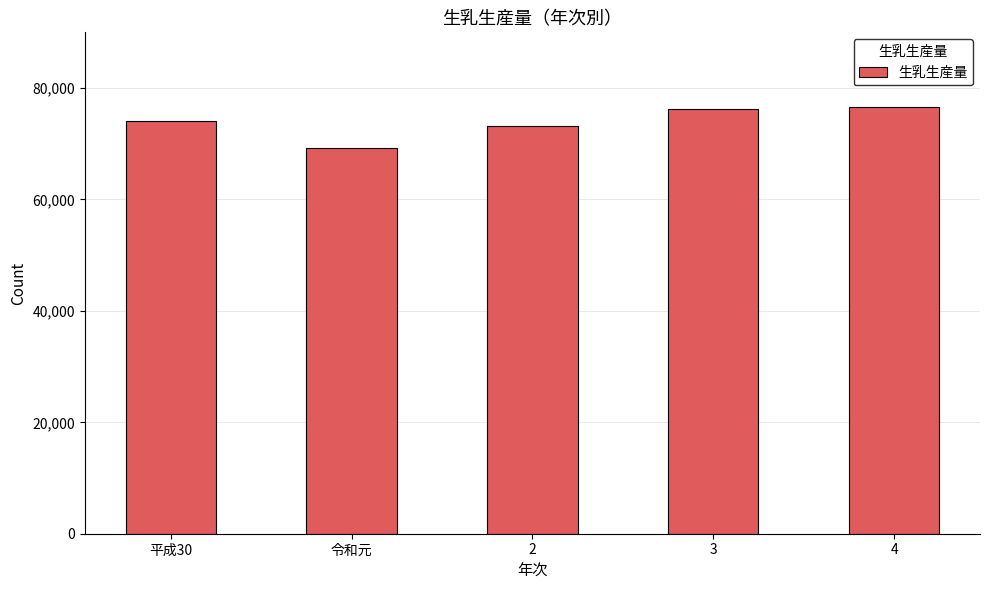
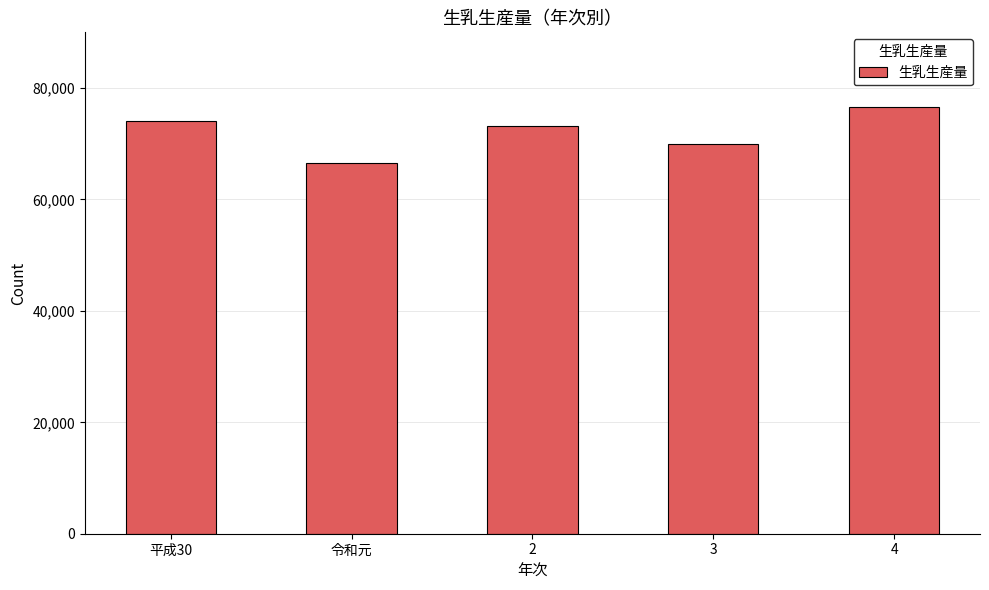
  {
    "平成30": "74,000",
-   "令和元": "69,000",
+   "令和元": "66,000",
    "2": "73,000",
-   "3": "76,000",
+   "3": "70,000",
    "4": "77,000"
  }
